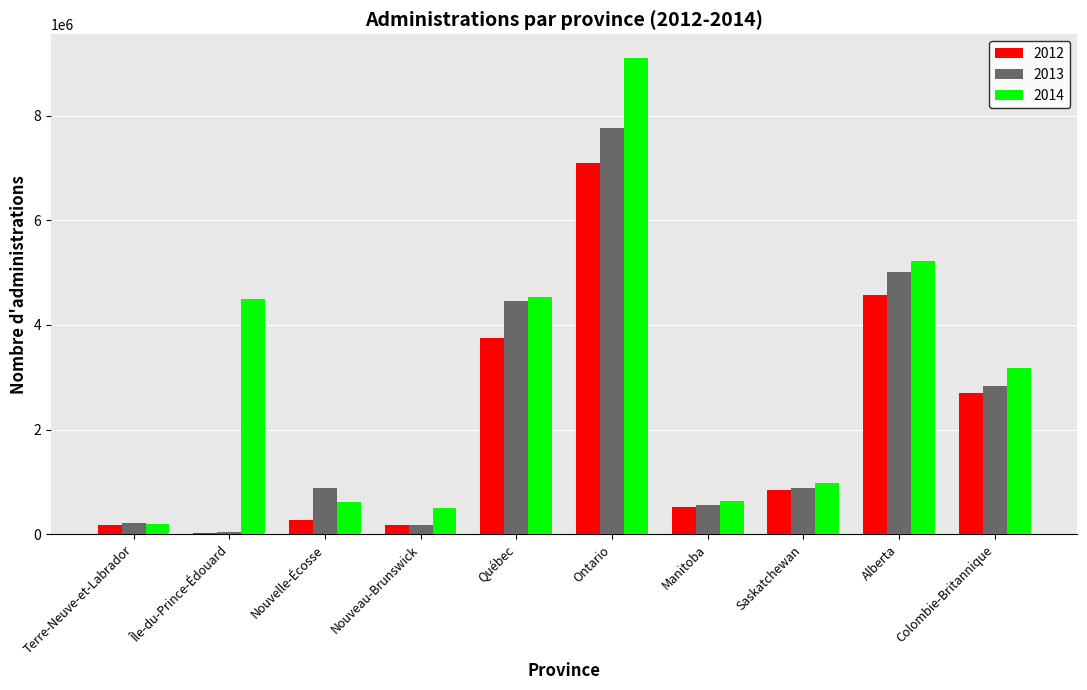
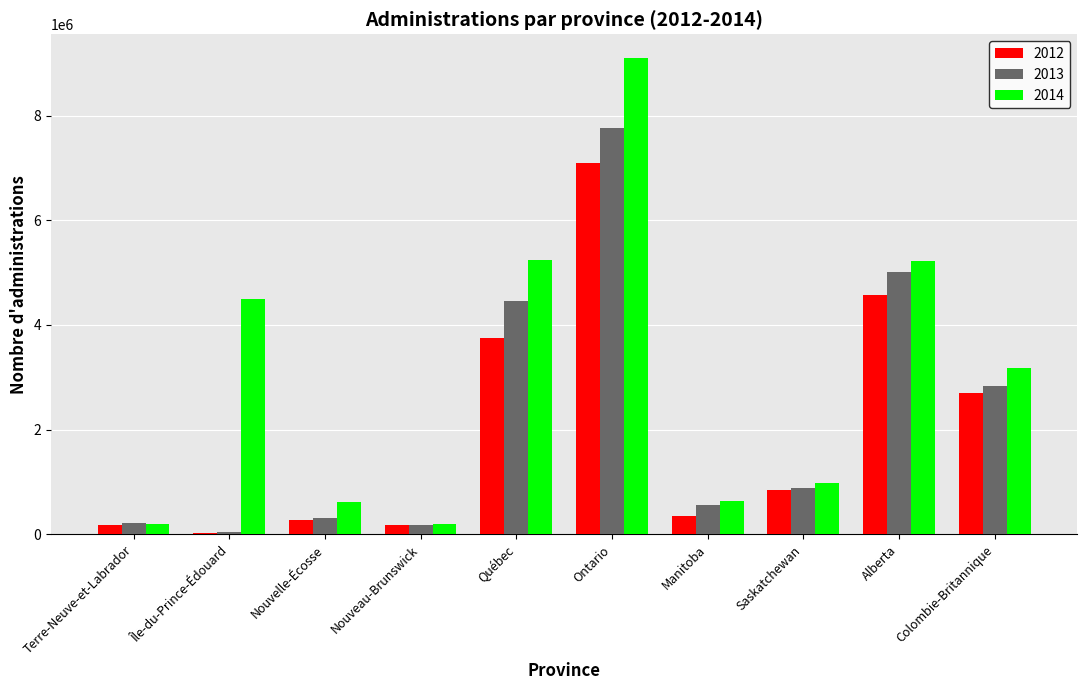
  {
    "2012": {
      "Terre-Neuve-et-Labrador": 200000,
      "Nouvelle-Écosse": 300000,
      "Nouveau-Brunswick": 200000,
      "Québec": 3800000,
      "Ontario": 7100000,
-     "Manitoba": 500000,
+     "Manitoba": 400000,
      "Saskatchewan": 900000,
      "Alberta": 4600000,
      "Colombie-Britannique": 2700000
    },
    "2013": {
      "Terre-Neuve-et-Labrador": 200000,
-     "Nouvelle-Écosse": 900000,
+     "Nouvelle-Écosse": 300000,
      "Nouveau-Brunswick": 200000,
      "Québec": 4500000,
      "Ontario": 7800000,
      "Manitoba": 600000,
      "Saskatchewan": 900000,
      "Alberta": 5000000,
      "Colombie-Britannique": 2800000
    },
    "2014": {
      "Terre-Neuve-et-Labrador": 200000,
      "Île-du-Prince-Édouard": 4500000,
      "Nouvelle-Écosse": 600000,
-     "Nouveau-Brunswick": 500000,
-     "Québec": 4500000,
+     "Nouveau-Brunswick": 200000,
+     "Québec": 5200000,
      "Ontario": 9100000,
      "Manitoba": 600000,
      "Saskatchewan": 1000000,
      "Alberta": 5200000,
      "Colombie-Britannique": 3200000
    }
  }
